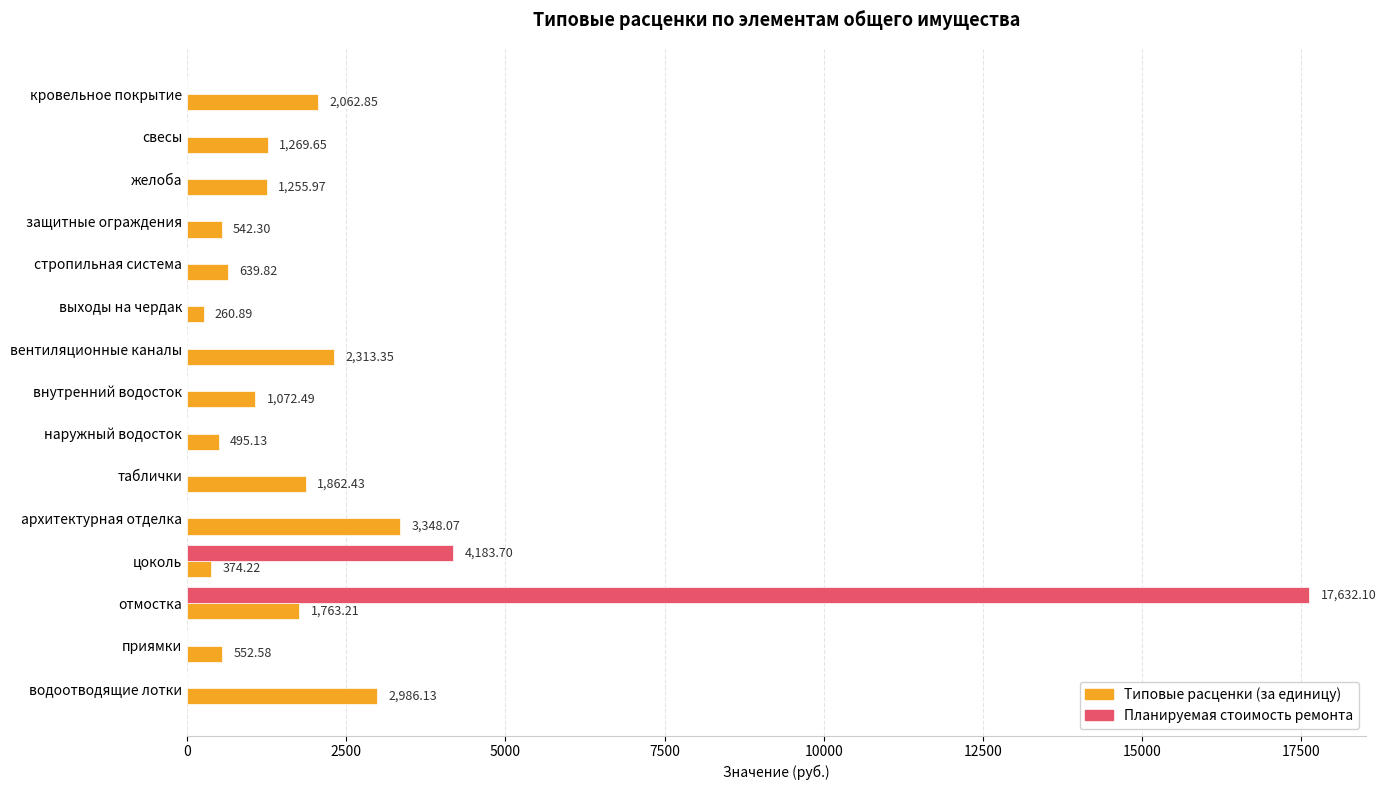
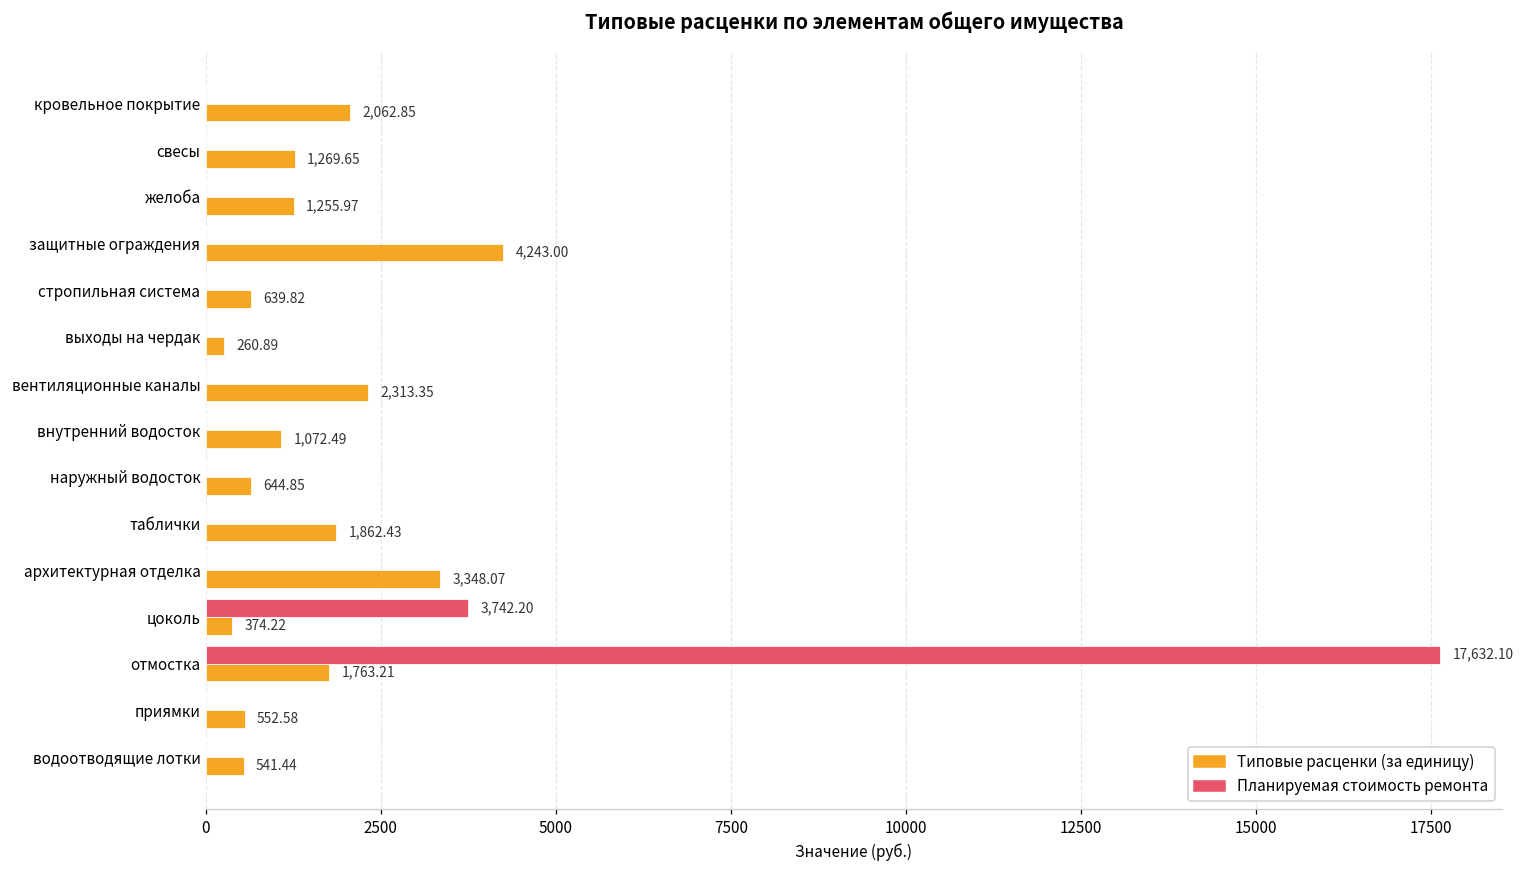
  {
    "Типовые расценки (за единицу)": {
      "кровельное покрытие": "2,062.85",
      "свесы": "1,269.65",
      "желоба": "1,255.97",
-     "защитные ограждения": "542.30",
+     "защитные ограждения": "4,243.00",
      "стропильная система": "639.82",
      "выходы на чердак": "260.89",
      "вентиляционные каналы": "2,313.35",
      "внутренний водосток": "1,072.49",
-     "наружный водосток": "495.13",
+     "наружный водосток": "644.85",
      "таблички": "1,862.43",
      "архитектурная отделка": "3,348.07",
      "цоколь": "374.22",
      "отмостка": "1,763.21",
      "приямки": "552.58",
-     "водоотводящие лотки": "2,986.13"
+     "водоотводящие лотки": "541.44"
    },
    "Планируемая стоимость ремонта": {
-     "цоколь": "4,183.70",
+     "цоколь": "3,742.20",
      "отмостка": "17,632.10"
    }
  }
